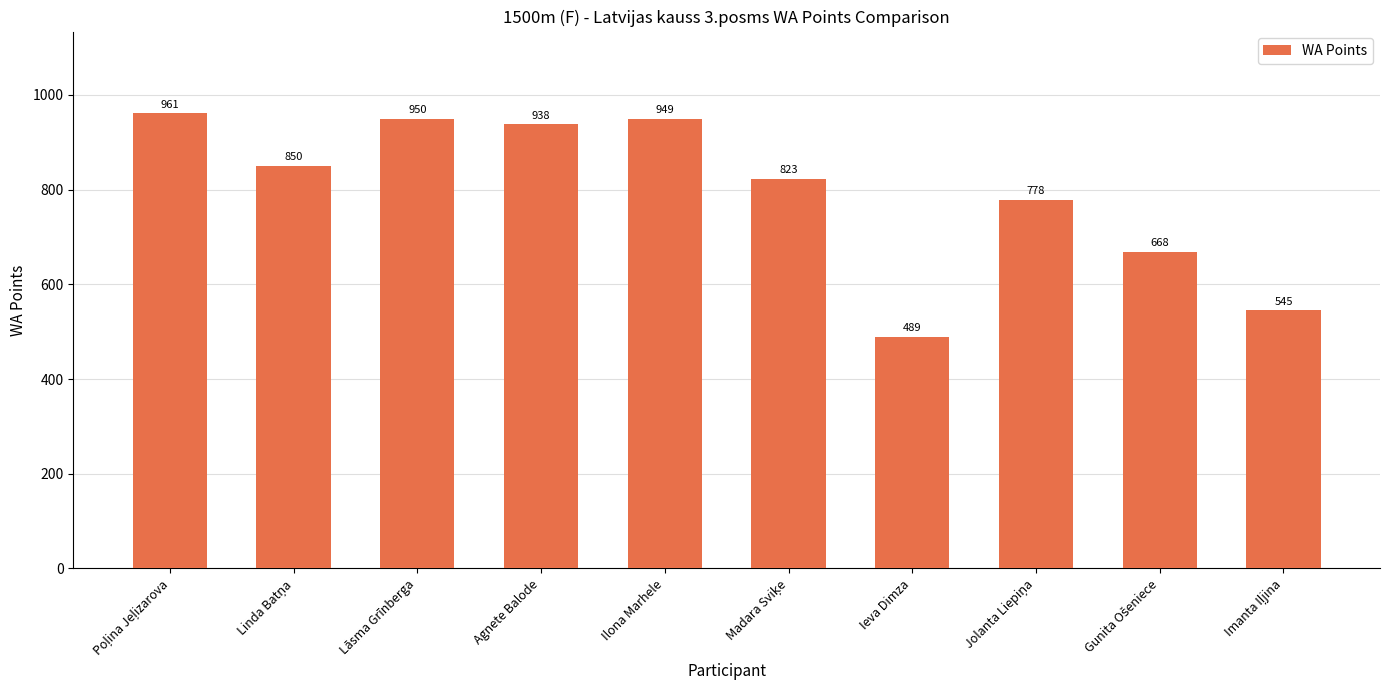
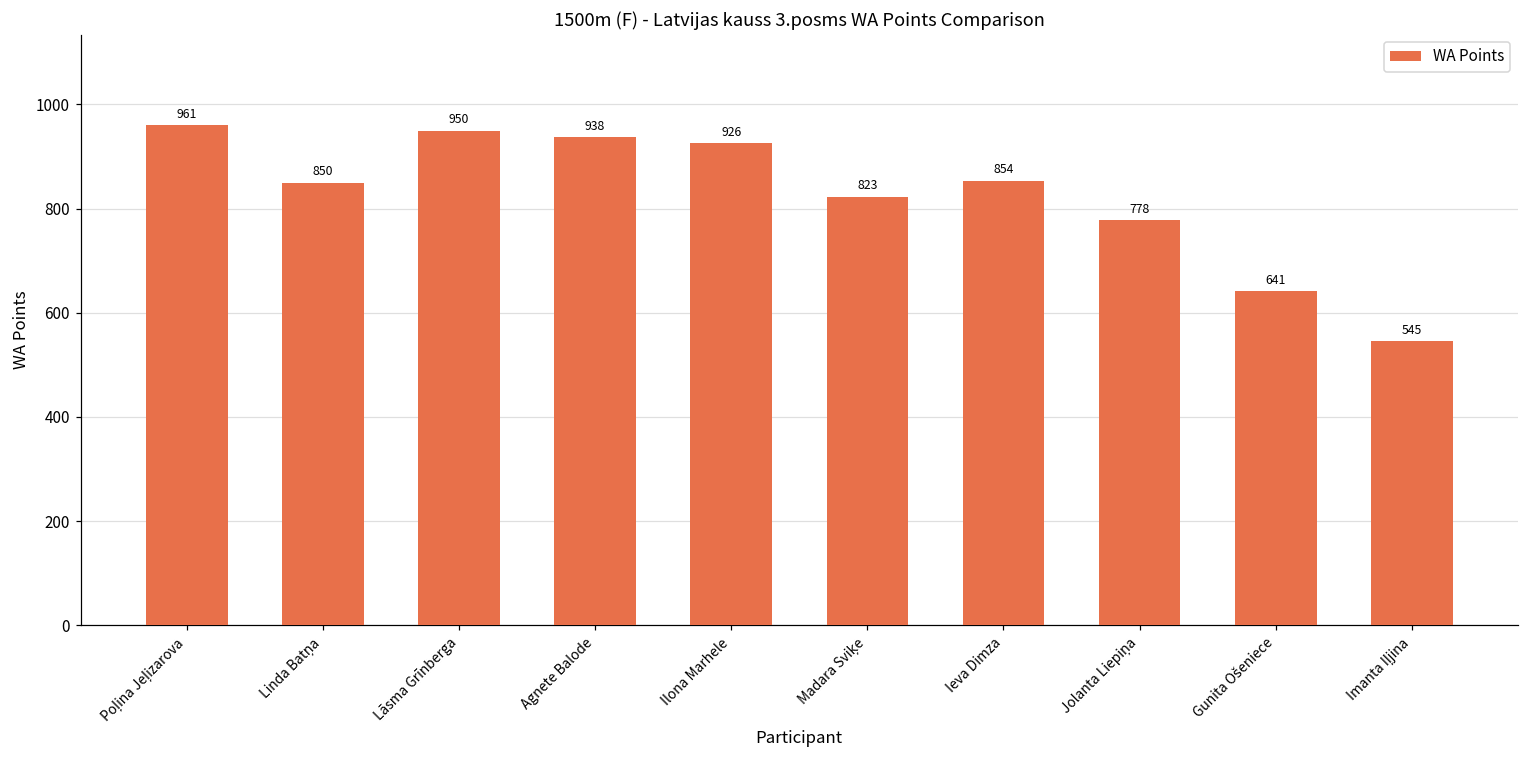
  {
    "Poļina Jeļizarova": 961,
    "Linda Batņa": 850,
    "Lāsma Grīnberga": 950,
    "Agnete Balode": 938,
-   "Ilona Marhele": 949,
+   "Ilona Marhele": 926,
    "Madara Sviķe": 823,
-   "Ieva Dimza": 489,
+   "Ieva Dimza": 854,
    "Jolanta Liepiņa": 778,
-   "Gunita Ošeniece": 668,
+   "Gunita Ošeniece": 641,
    "Imanta Iļjina": 545
  }
